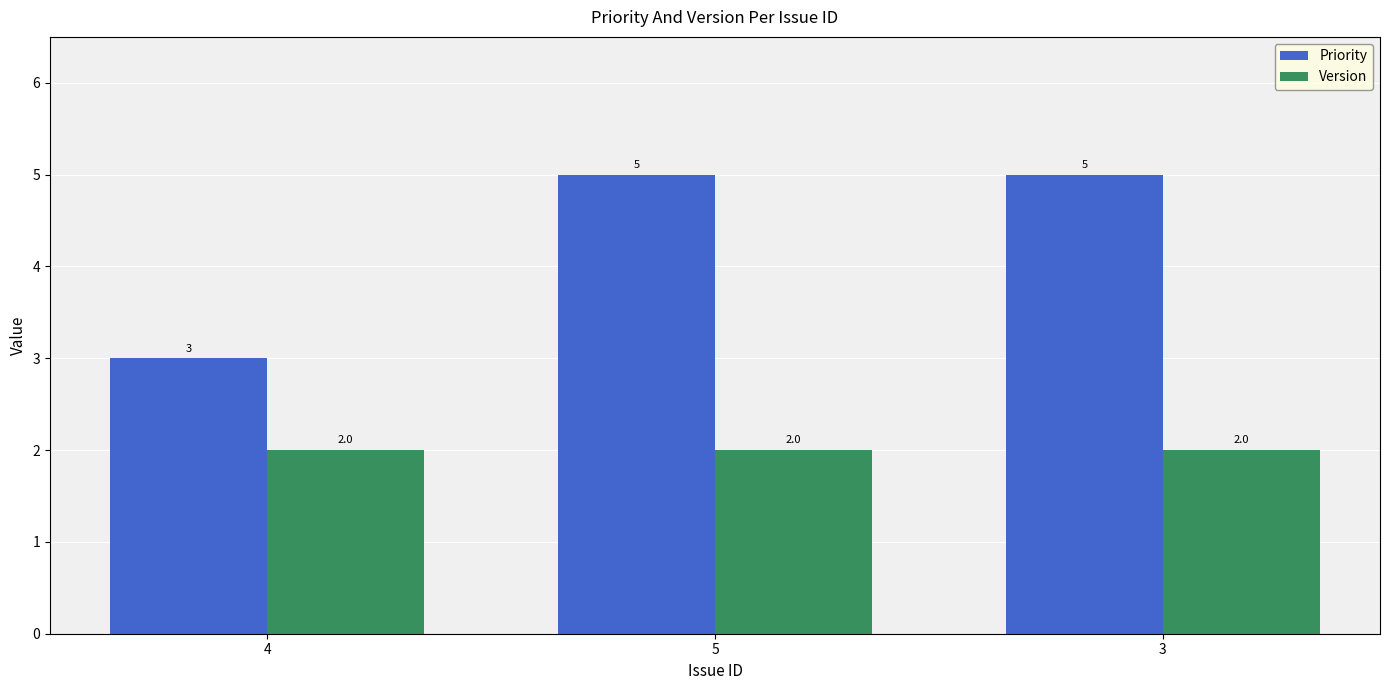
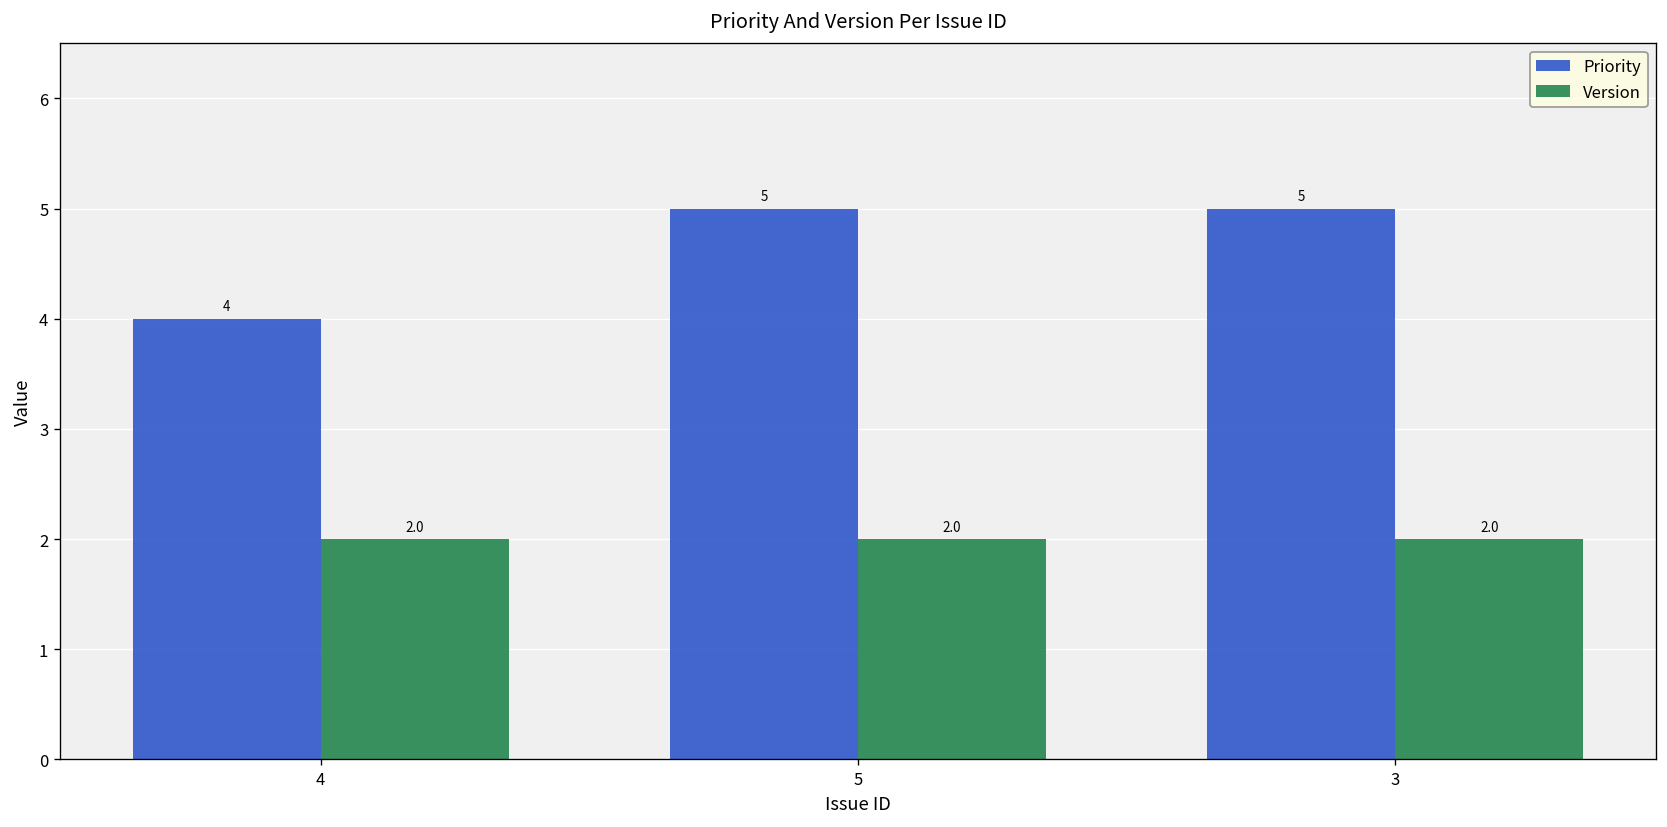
  {
    "Priority": {
-     "4": 3,
+     "4": 4,
      "5": 5,
      "3": 5
    },
    "Version": {
      "4": 2.0,
      "5": 2.0,
      "3": 2.0
    }
  }
